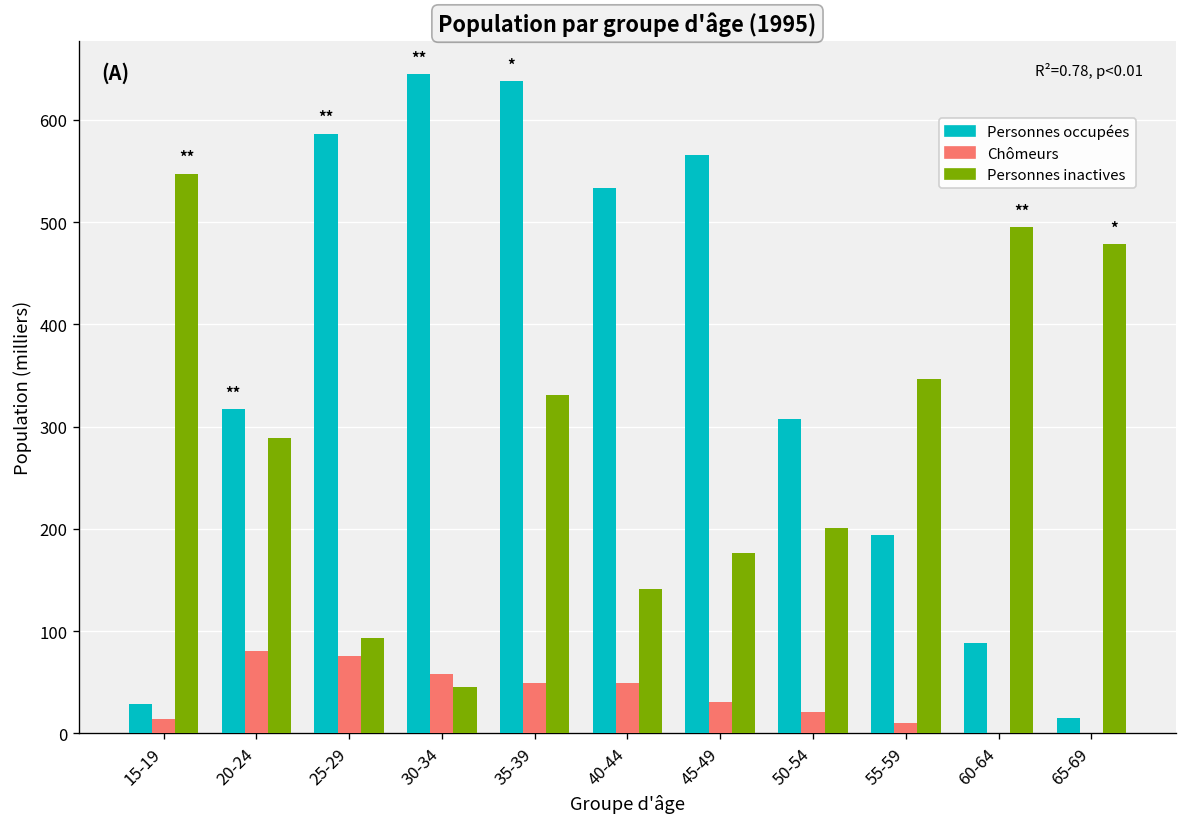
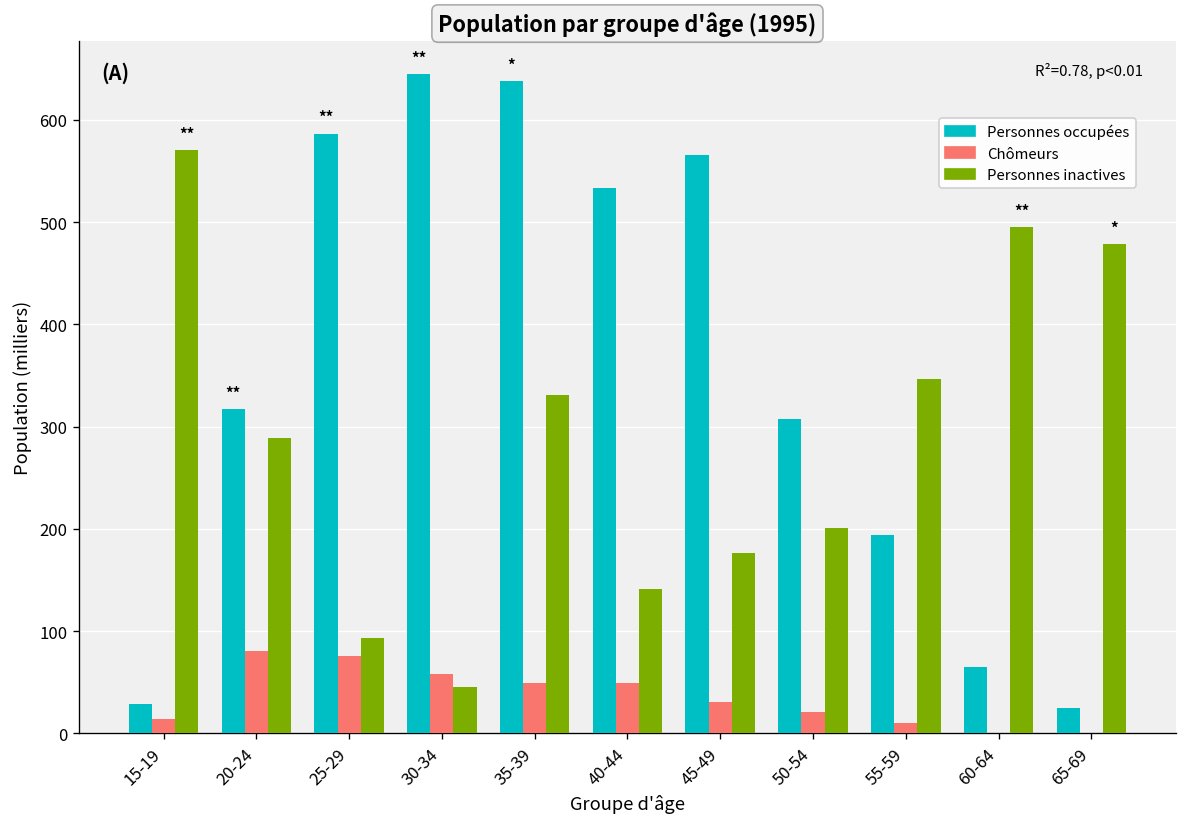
  {
    "Personnes occupées": {
      "15-19": 30,
      "20-24": 320,
      "25-29": 590,
      "30-34": 640,
      "35-39": 640,
      "40-44": 530,
      "45-49": 570,
      "50-54": 310,
      "55-59": 190,
-     "60-64": 90,
-     "65-69": 10
+     "60-64": 60,
+     "65-69": 20
    },
    "Chômeurs": {
      "15-19": 10,
      "20-24": 80,
      "25-29": 80,
      "30-34": 60,
      "35-39": 50,
      "40-44": 50,
      "45-49": 30,
      "50-54": 20,
      "55-59": 10,
      "60-64": 0,
      "65-69": 0
    },
    "Personnes inactives": {
-     "15-19": 550,
+     "15-19": 570,
      "20-24": 290,
      "25-29": 90,
      "30-34": 50,
      "35-39": 330,
      "40-44": 140,
      "45-49": 180,
      "50-54": 200,
      "55-59": 350,
      "60-64": 490,
      "65-69": 480
    }
  }
